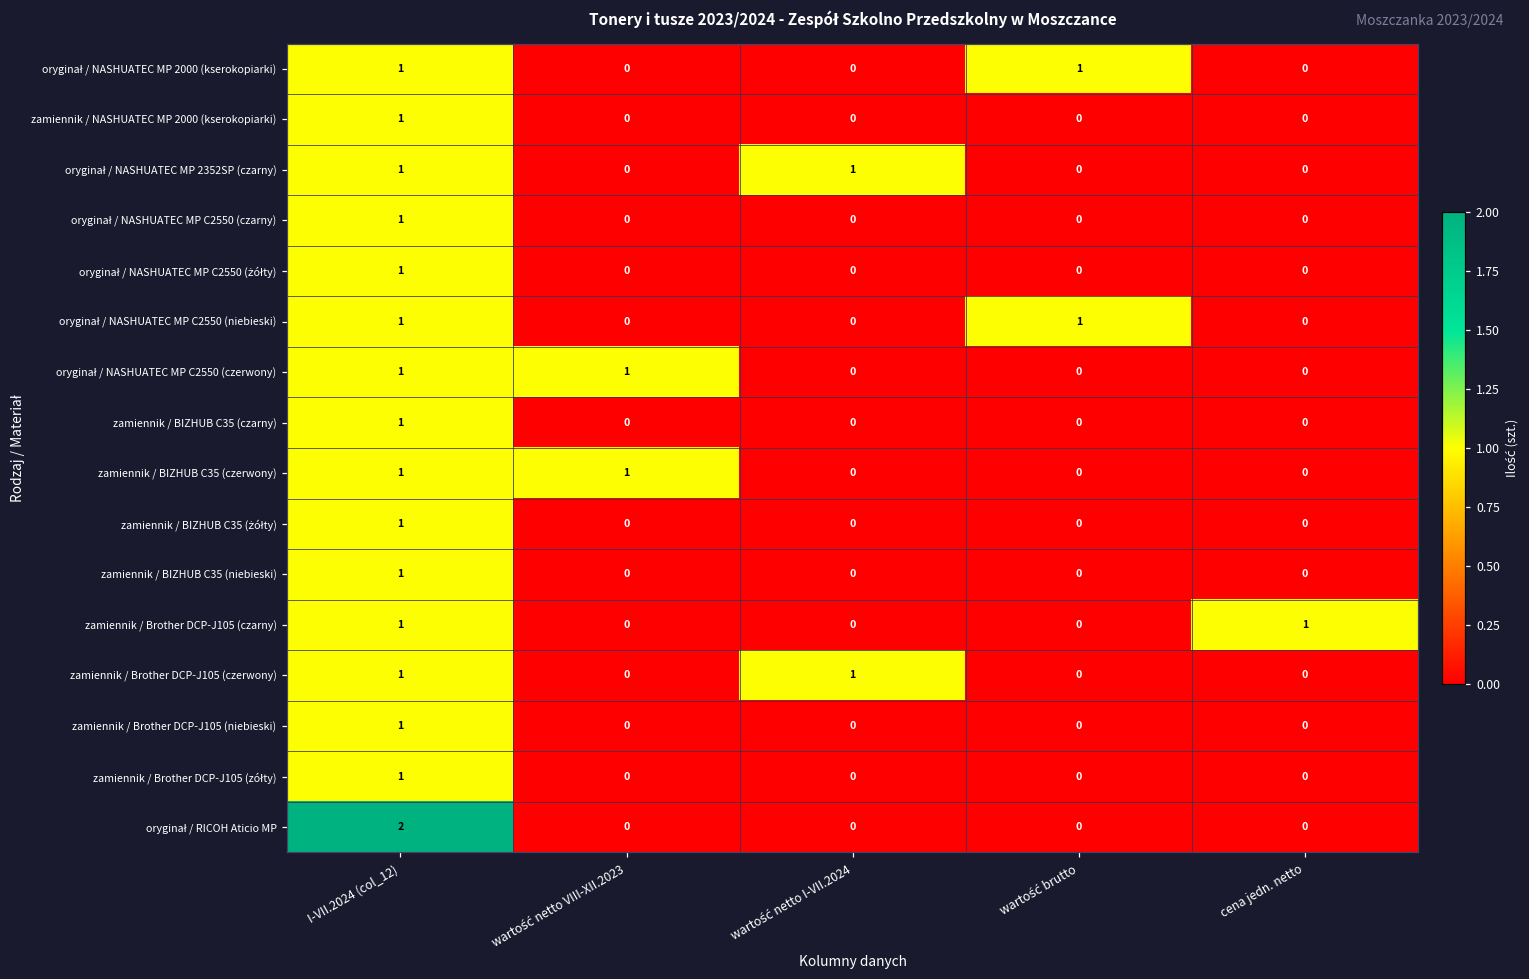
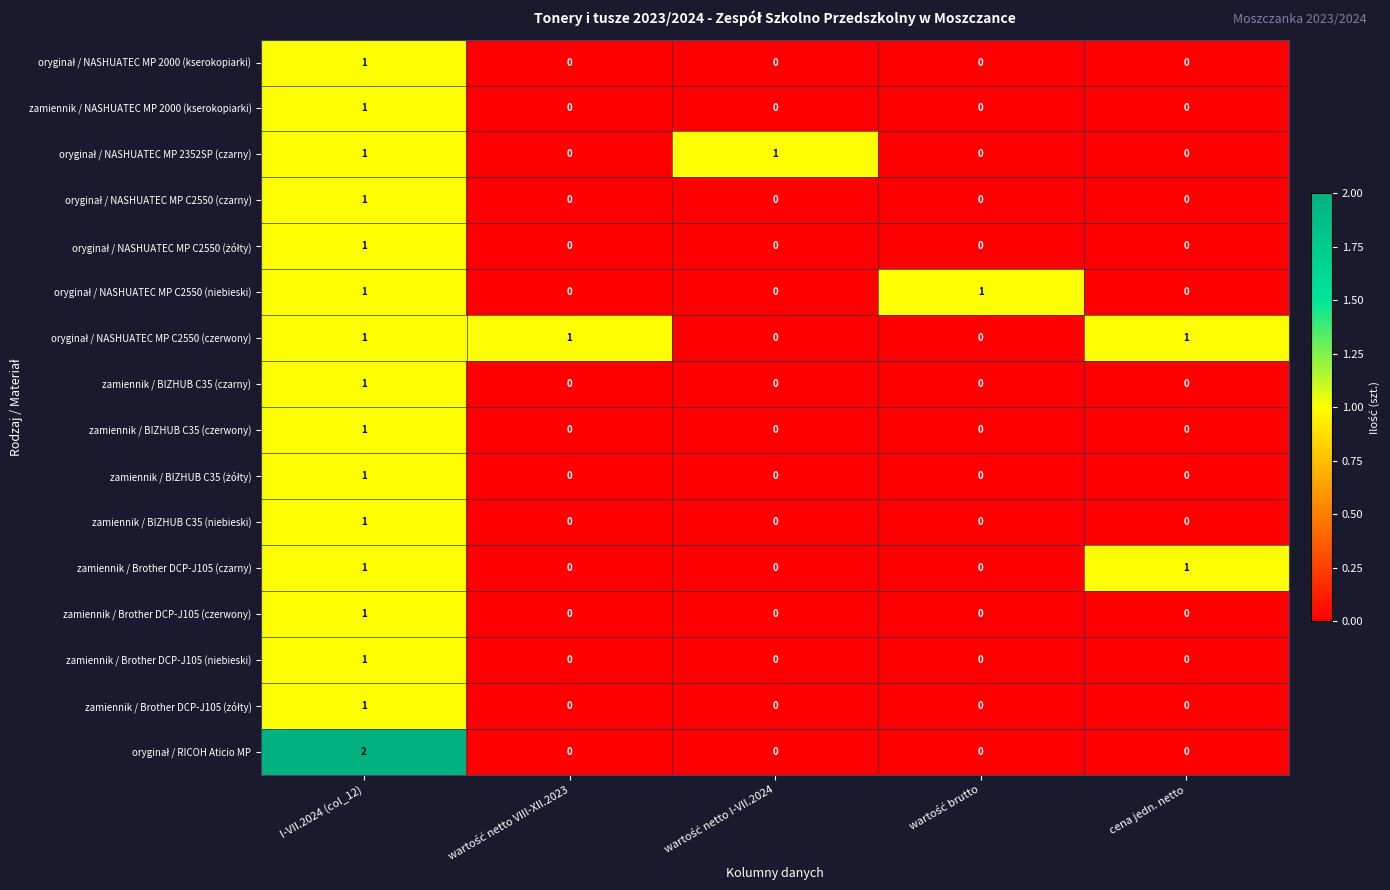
  {
    "oryginał / NASHUATEC MP 2000 (kserokopiarki)": {
      "I-VII.2024 (col_12)": 1,
      "wartość netto VIII-XII.2023": 0,
      "wartość netto I-VII.2024": 0,
-     "wartość brutto": 1,
+     "wartość brutto": 0,
      "cena jedn. netto": 0
    },
    "zamiennik / NASHUATEC MP 2000 (kserokopiarki)": {
      "I-VII.2024 (col_12)": 1,
      "wartość netto VIII-XII.2023": 0,
      "wartość netto I-VII.2024": 0,
      "wartość brutto": 0,
      "cena jedn. netto": 0
    },
    "oryginał / NASHUATEC MP 2352SP (czarny)": {
      "I-VII.2024 (col_12)": 1,
      "wartość netto VIII-XII.2023": 0,
      "wartość netto I-VII.2024": 1,
      "wartość brutto": 0,
      "cena jedn. netto": 0
    },
    "oryginał / NASHUATEC MP C2550 (czarny)": {
      "I-VII.2024 (col_12)": 1,
      "wartość netto VIII-XII.2023": 0,
      "wartość netto I-VII.2024": 0,
      "wartość brutto": 0,
      "cena jedn. netto": 0
    },
    "oryginał / NASHUATEC MP C2550 (żółty)": {
      "I-VII.2024 (col_12)": 1,
      "wartość netto VIII-XII.2023": 0,
      "wartość netto I-VII.2024": 0,
      "wartość brutto": 0,
      "cena jedn. netto": 0
    },
    "oryginał / NASHUATEC MP C2550 (niebieski)": {
      "I-VII.2024 (col_12)": 1,
      "wartość netto VIII-XII.2023": 0,
      "wartość netto I-VII.2024": 0,
      "wartość brutto": 1,
      "cena jedn. netto": 0
    },
    "oryginał / NASHUATEC MP C2550 (czerwony)": {
      "I-VII.2024 (col_12)": 1,
      "wartość netto VIII-XII.2023": 1,
      "wartość netto I-VII.2024": 0,
      "wartość brutto": 0,
-     "cena jedn. netto": 0
+     "cena jedn. netto": 1
    },
    "zamiennik / BIZHUB C35 (czarny)": {
      "I-VII.2024 (col_12)": 1,
      "wartość netto VIII-XII.2023": 0,
      "wartość netto I-VII.2024": 0,
      "wartość brutto": 0,
      "cena jedn. netto": 0
    },
    "zamiennik / BIZHUB C35 (czerwony)": {
      "I-VII.2024 (col_12)": 1,
-     "wartość netto VIII-XII.2023": 1,
+     "wartość netto VIII-XII.2023": 0,
      "wartość netto I-VII.2024": 0,
      "wartość brutto": 0,
      "cena jedn. netto": 0
    },
    "zamiennik / BIZHUB C35 (żółty)": {
      "I-VII.2024 (col_12)": 1,
      "wartość netto VIII-XII.2023": 0,
      "wartość netto I-VII.2024": 0,
      "wartość brutto": 0,
      "cena jedn. netto": 0
    },
    "zamiennik / BIZHUB C35 (niebieski)": {
      "I-VII.2024 (col_12)": 1,
      "wartość netto VIII-XII.2023": 0,
      "wartość netto I-VII.2024": 0,
      "wartość brutto": 0,
      "cena jedn. netto": 0
    },
    "zamiennik / Brother DCP-J105 (czarny)": {
      "I-VII.2024 (col_12)": 1,
      "wartość netto VIII-XII.2023": 0,
      "wartość netto I-VII.2024": 0,
      "wartość brutto": 0,
      "cena jedn. netto": 1
    },
    "zamiennik / Brother DCP-J105 (czerwony)": {
      "I-VII.2024 (col_12)": 1,
      "wartość netto VIII-XII.2023": 0,
-     "wartość netto I-VII.2024": 1,
+     "wartość netto I-VII.2024": 0,
      "wartość brutto": 0,
      "cena jedn. netto": 0
    },
    "zamiennik / Brother DCP-J105 (niebieski)": {
      "I-VII.2024 (col_12)": 1,
      "wartość netto VIII-XII.2023": 0,
      "wartość netto I-VII.2024": 0,
      "wartość brutto": 0,
      "cena jedn. netto": 0
    },
    "zamiennik / Brother DCP-J105 (zółty)": {
      "I-VII.2024 (col_12)": 1,
      "wartość netto VIII-XII.2023": 0,
      "wartość netto I-VII.2024": 0,
      "wartość brutto": 0,
      "cena jedn. netto": 0
    },
    "oryginał / RICOH Aticio MP": {
      "I-VII.2024 (col_12)": 2,
      "wartość netto VIII-XII.2023": 0,
      "wartość netto I-VII.2024": 0,
      "wartość brutto": 0,
      "cena jedn. netto": 0
    }
  }
